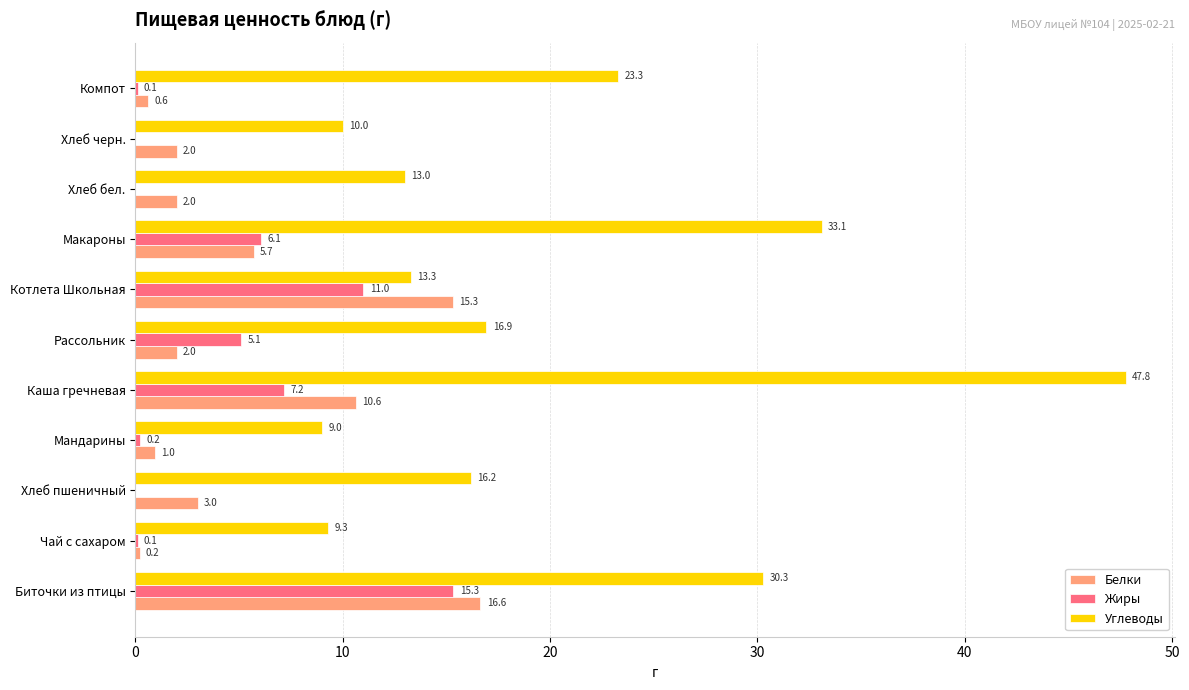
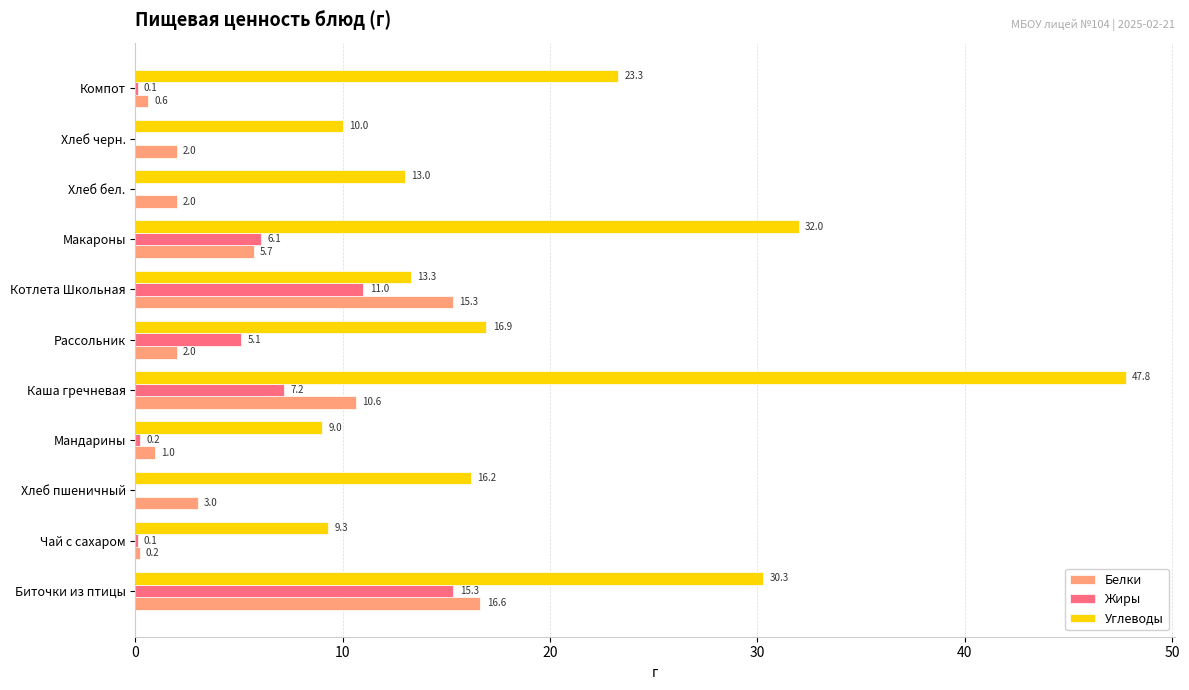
  {
    "Углеводы": {
      "Компот": 23.3,
      "Хлеб черн.": 10.0,
      "Хлеб бел.": 13.0,
-     "Макароны": 33.1,
+     "Макароны": 32.0,
      "Котлета Школьная": 13.3,
      "Рассольник": 16.9,
      "Каша гречневая": 47.8,
      "Мандарины": 9.0,
      "Хлеб пшеничный": 16.2,
      "Чай с сахаром": 9.3,
      "Биточки из птицы": 30.3
    }
  }
